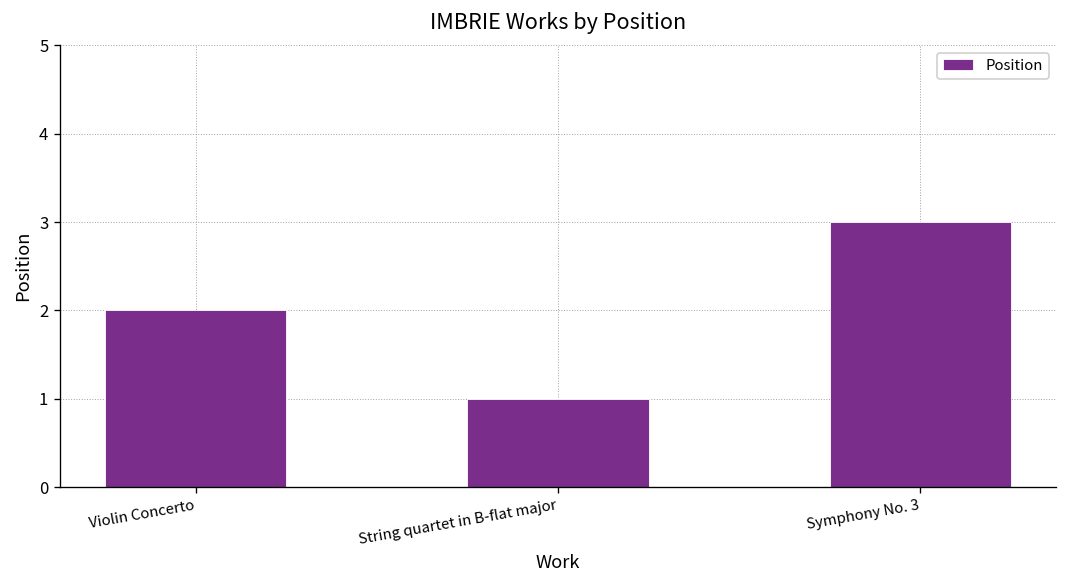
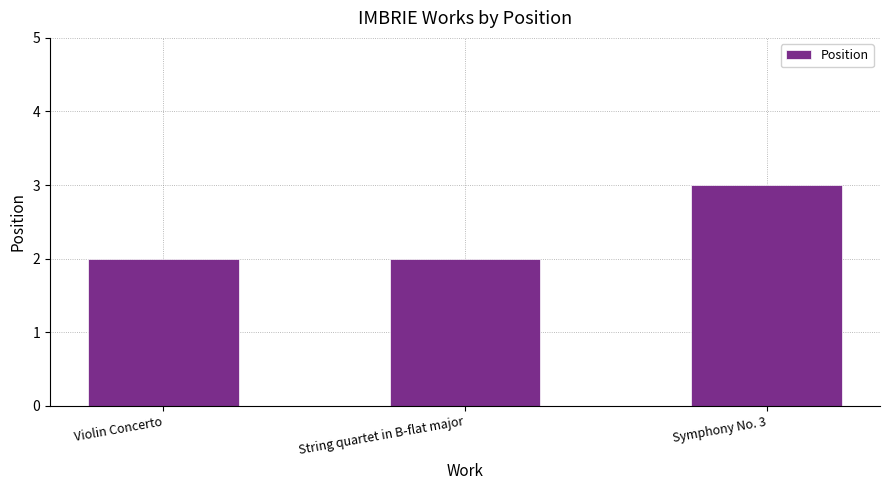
  {
    "Violin Concerto": 2,
-   "String quartet in B-flat major": 1,
+   "String quartet in B-flat major": 2,
    "Symphony No. 3": 3
  }
